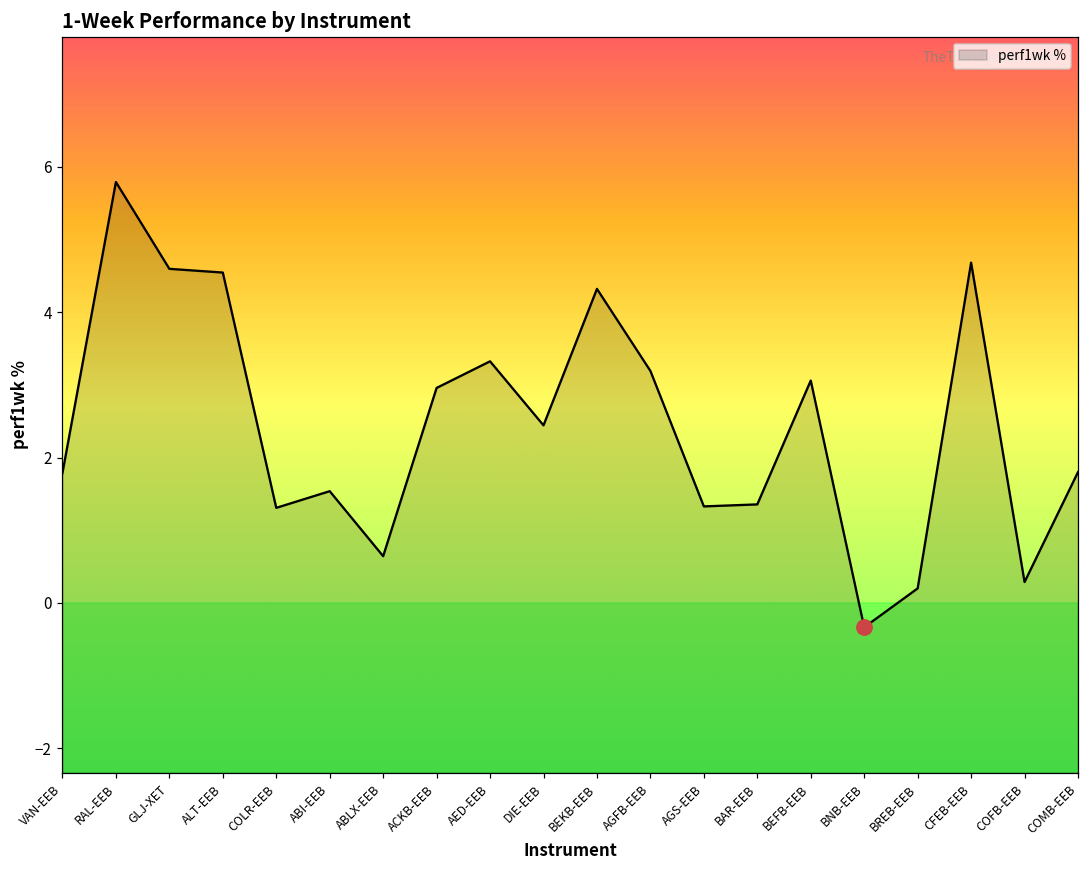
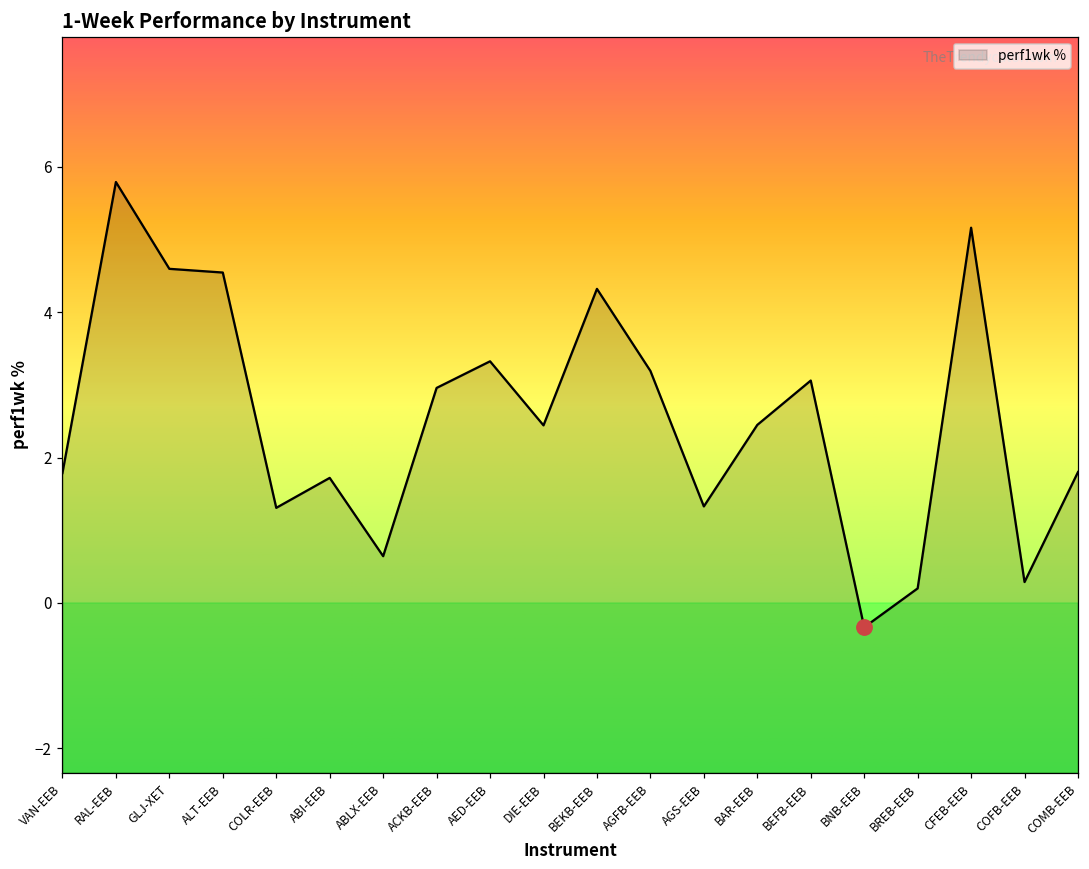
  {
    "perf1wk %": {
      "VAN-EEB": 1.8,
      "RAL-EEB": 5.8,
      "GLJ-XET": 4.6,
      "ALT-EEB": 4.5,
      "COLR-EEB": 1.3,
-     "ABI-EEB": 1.5,
+     "ABI-EEB": 1.7,
      "ABLX-EEB": 0.6,
      "ACKB-EEB": 3.0,
      "AED-EEB": 3.3,
      "DIE-EEB": 2.4,
      "BEKB-EEB": 4.3,
      "AGFB-EEB": 3.2,
      "AGS-EEB": 1.3,
-     "BAR-EEB": 1.4,
+     "BAR-EEB": 2.4,
      "BEFB-EEB": 3.1,
      "BREB-EEB": 0.2,
-     "CFEB-EEB": 4.7,
+     "CFEB-EEB": 5.2,
      "COFB-EEB": 0.3,
      "COMB-EEB": 1.8
    }
  }
